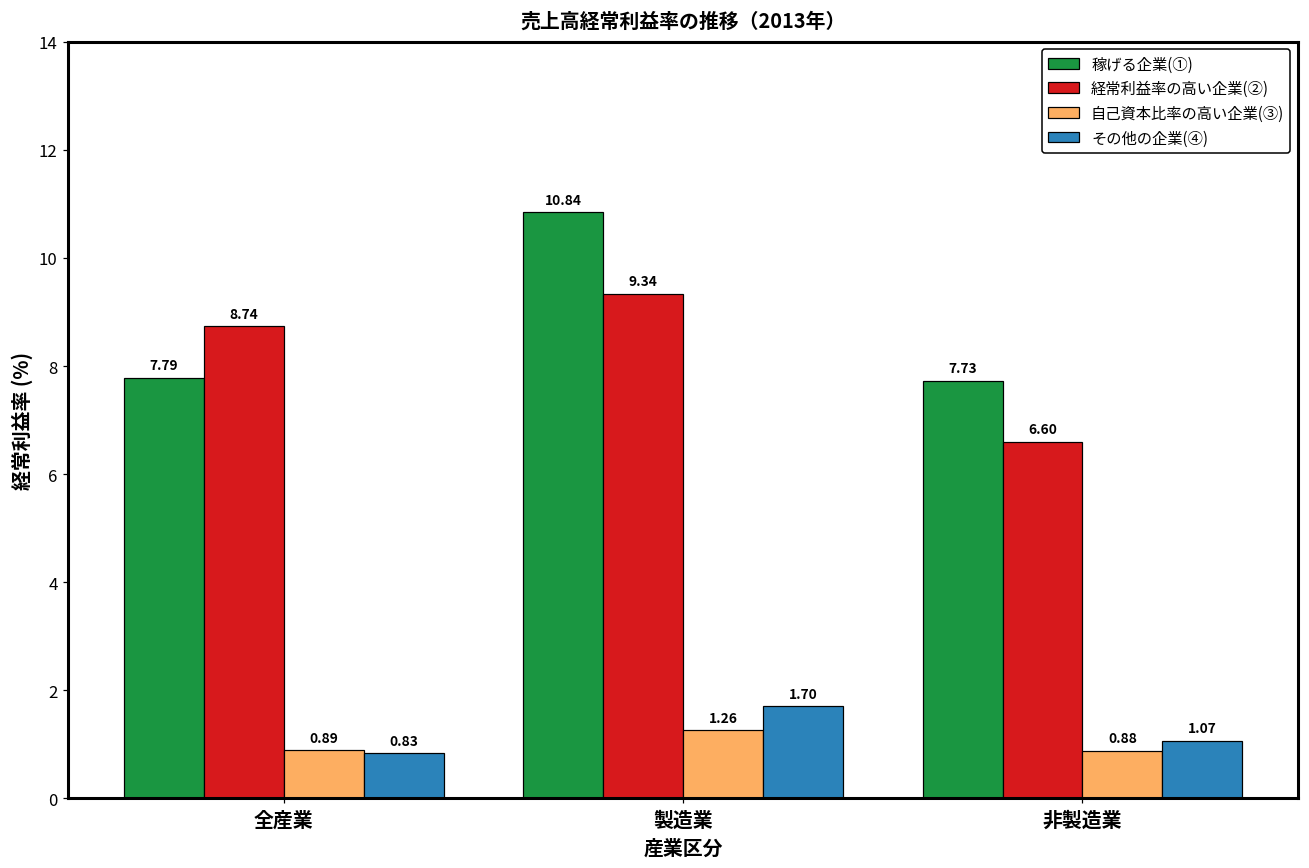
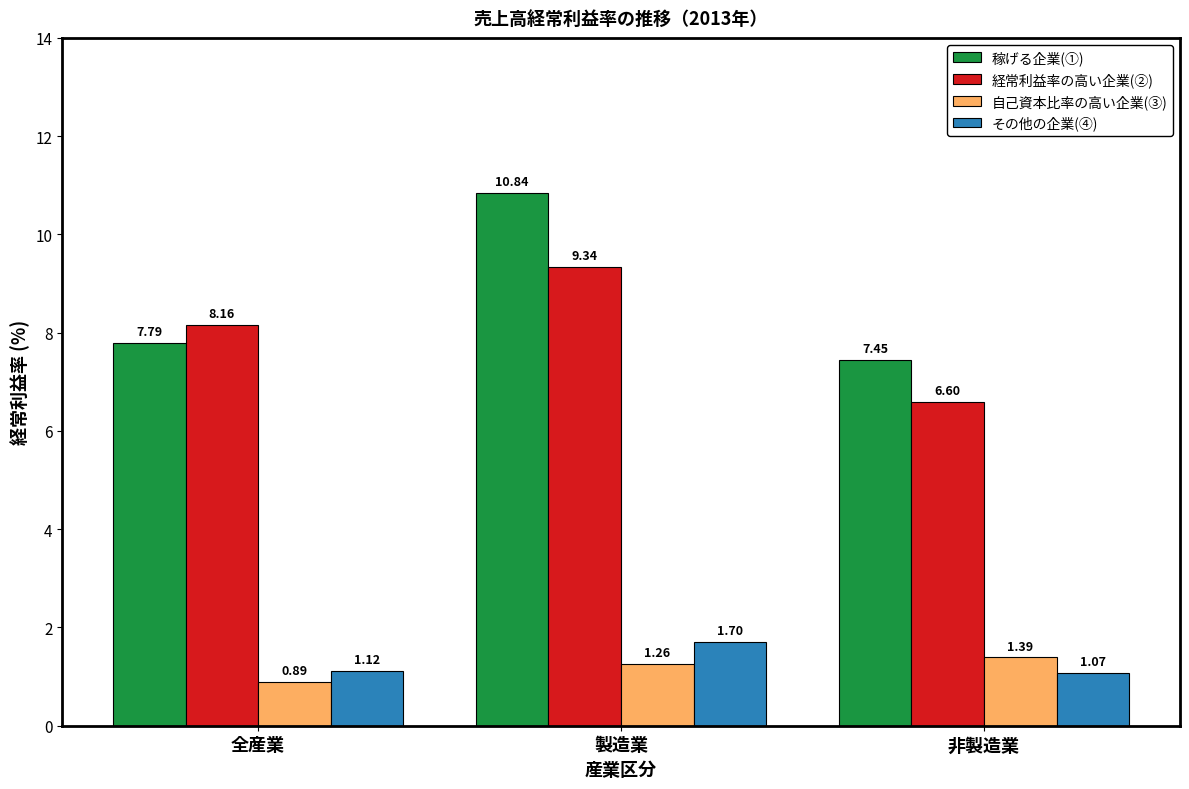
  {
    "稼げる企業(①)": {
      "全産業": 7.79,
      "製造業": 10.84,
-     "非製造業": 7.73
+     "非製造業": 7.45
    },
    "経常利益率の高い企業(②)": {
-     "全産業": 8.74,
+     "全産業": 8.16,
      "製造業": 9.34,
      "非製造業": 6.60
    },
    "自己資本比率の高い企業(③)": {
      "全産業": 0.89,
      "製造業": 1.26,
-     "非製造業": 0.88
+     "非製造業": 1.39
    },
    "その他の企業(④)": {
-     "全産業": 0.83,
+     "全産業": 1.12,
      "製造業": 1.70,
      "非製造業": 1.07
    }
  }
